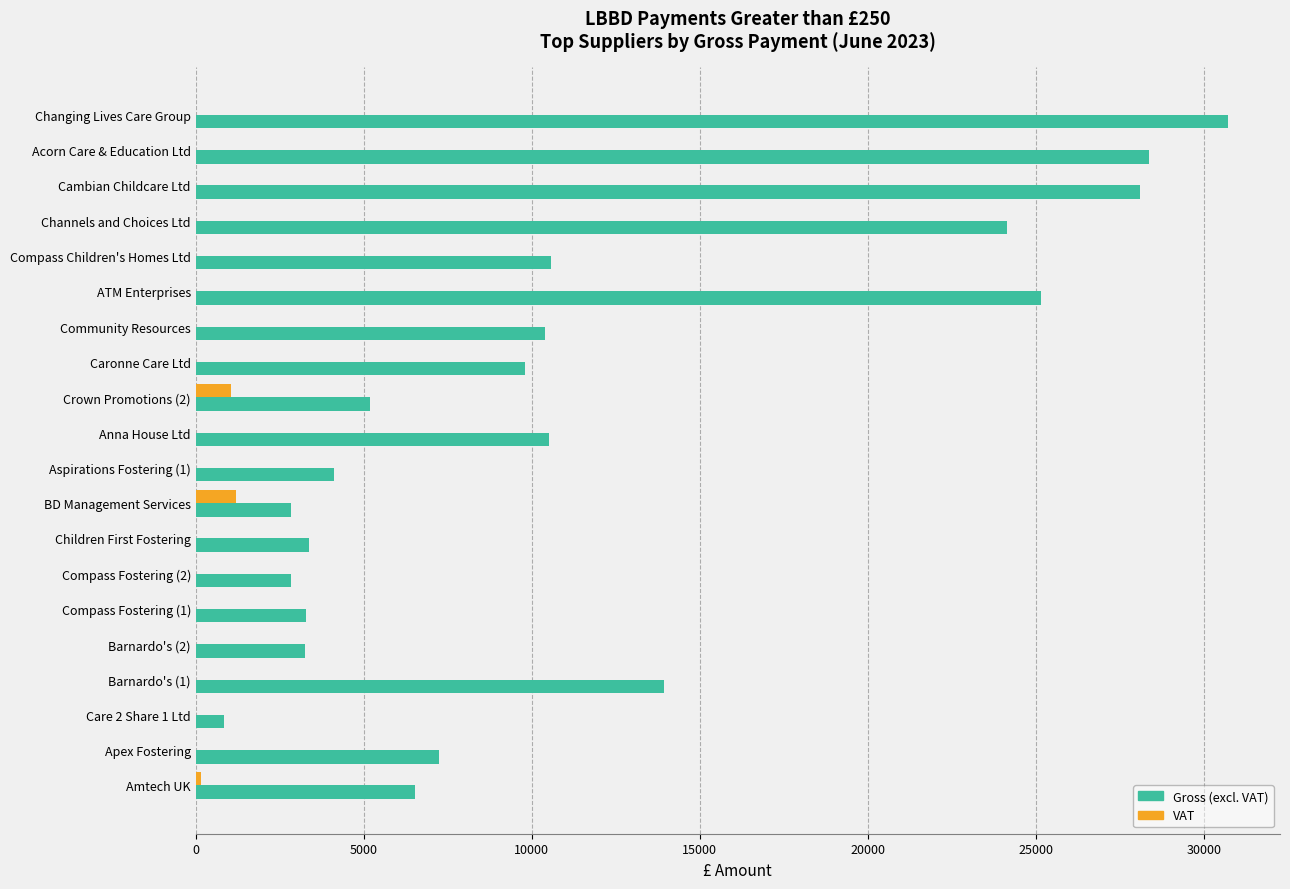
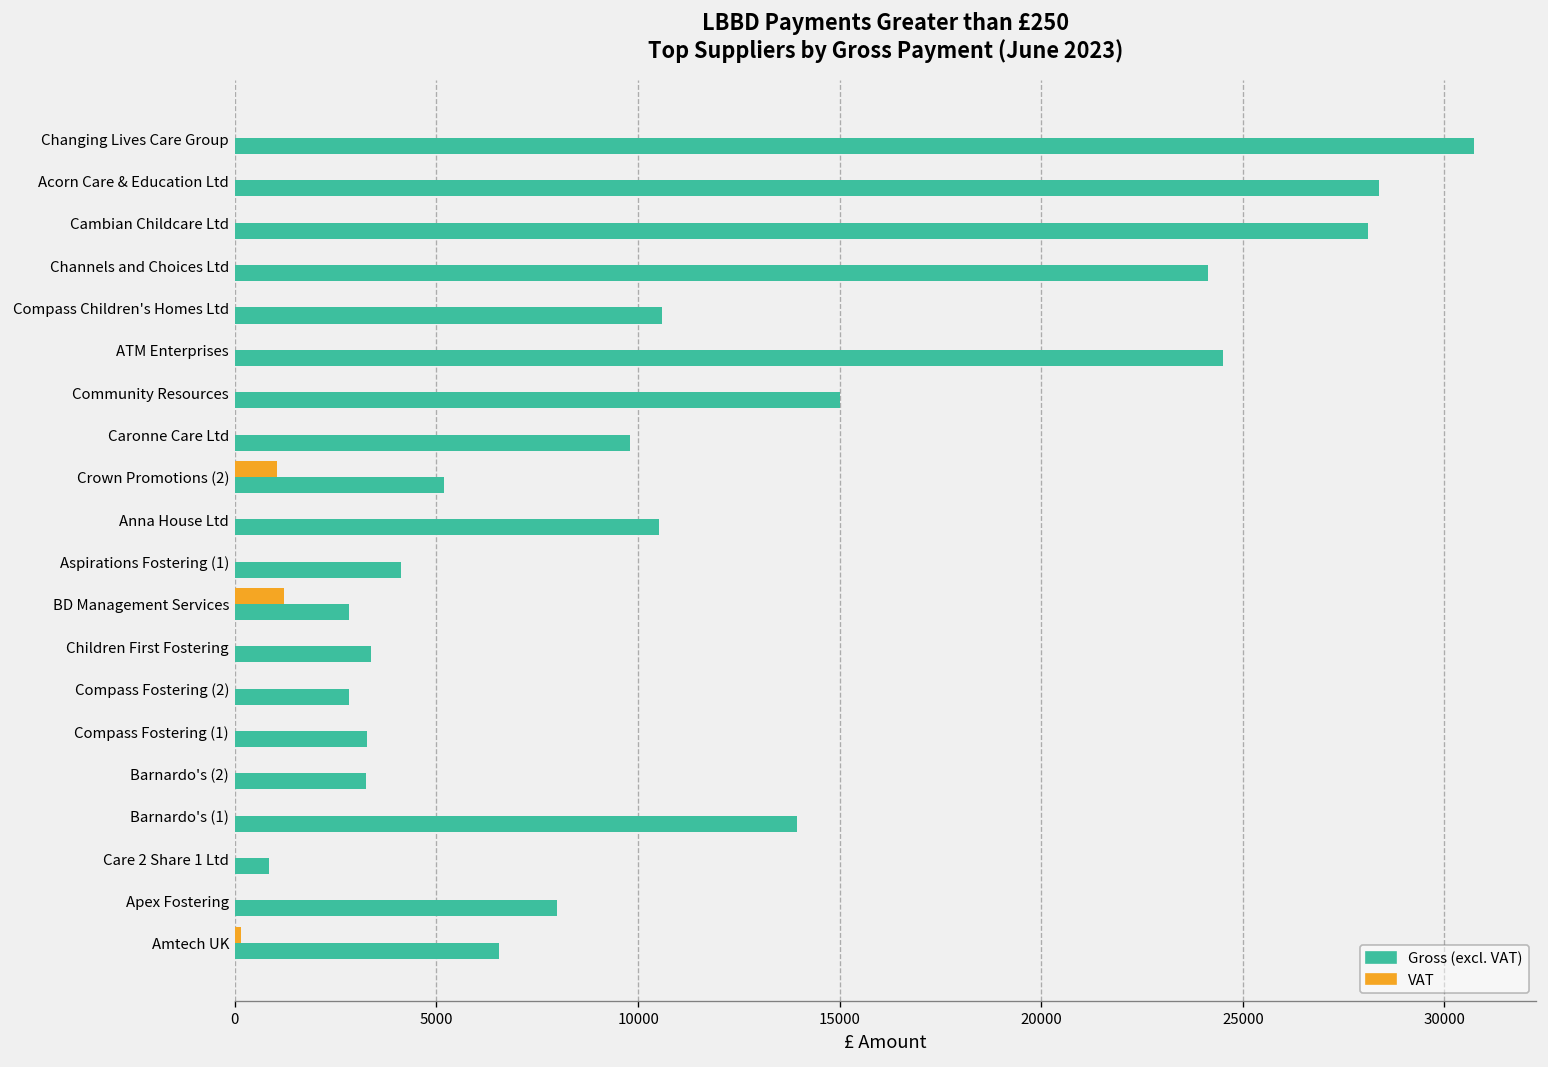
  {
    "Gross (excl. VAT)": {
      "Changing Lives Care Group": 30700,
      "Acorn Care & Education Ltd": 28400,
      "Cambian Childcare Ltd": 28100,
      "Channels and Choices Ltd": 24100,
      "Compass Children's Homes Ltd": 10600,
-     "ATM Enterprises": 25200,
-     "Community Resources": 10400,
+     "ATM Enterprises": 24500,
+     "Community Resources": 15000,
      "Caronne Care Ltd": 9800,
      "Crown Promotions (2)": 5200,
      "Anna House Ltd": 10500,
      "Aspirations Fostering (1)": 4100,
      "BD Management Services": 2800,
      "Children First Fostering": 3400,
      "Compass Fostering (2)": 2800,
      "Compass Fostering (1)": 3300,
      "Barnardo's (2)": 3300,
      "Barnardo's (1)": 13900,
      "Care 2 Share 1 Ltd": 800,
-     "Apex Fostering": 7200,
+     "Apex Fostering": 8000,
      "Amtech UK": 6500
    },
    "VAT": {
      "Changing Lives Care Group": 0,
      "Acorn Care & Education Ltd": 0,
      "Cambian Childcare Ltd": 0,
      "Channels and Choices Ltd": 0,
      "Compass Children's Homes Ltd": 0,
      "ATM Enterprises": 0,
      "Community Resources": 0,
      "Caronne Care Ltd": 0,
      "Crown Promotions (2)": 1000,
      "Anna House Ltd": 0,
      "Aspirations Fostering (1)": 0,
      "BD Management Services": 1200,
      "Children First Fostering": 0,
      "Compass Fostering (2)": 0,
      "Compass Fostering (1)": 0,
      "Barnardo's (2)": 0,
      "Barnardo's (1)": 0,
      "Care 2 Share 1 Ltd": 0,
      "Apex Fostering": 0,
      "Amtech UK": 200
    }
  }
